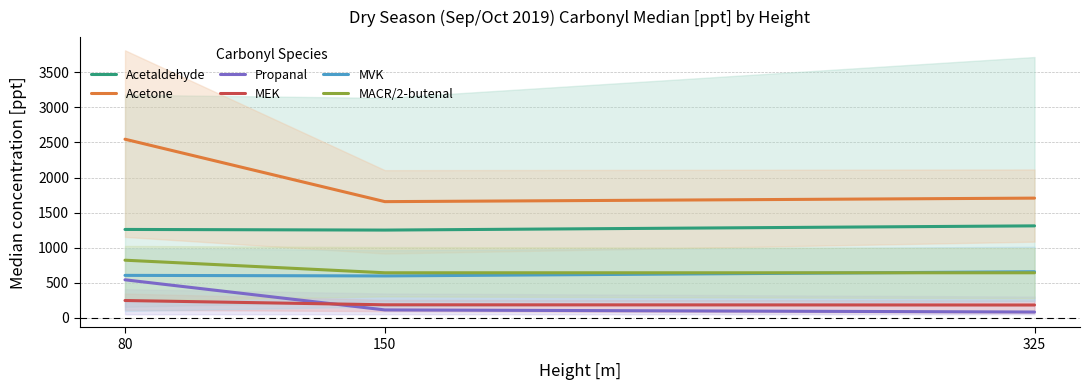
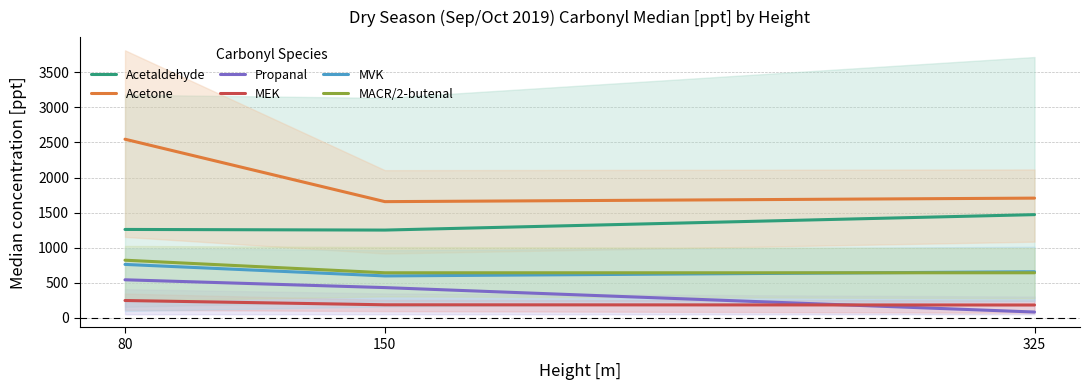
  {
    "Acetaldehyde": {
      "80": 1300,
      "150": 1300,
-     "325": 1300
+     "325": 1500
    },
    "Propanal": {
      "80": 500,
-     "150": 100,
+     "150": 400,
      "325": 100
    },
    "MVK": {
-     "80": 600,
+     "80": 800,
      "150": 600
    },
    "MACR/2-butenal": {
      "80": 800,
      "150": 600
    }
  }
